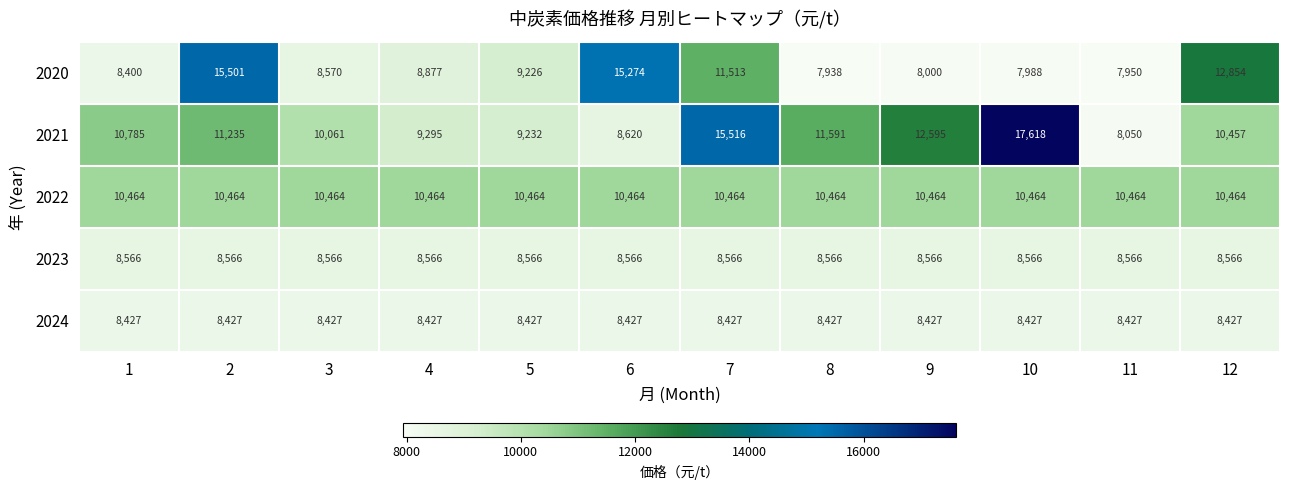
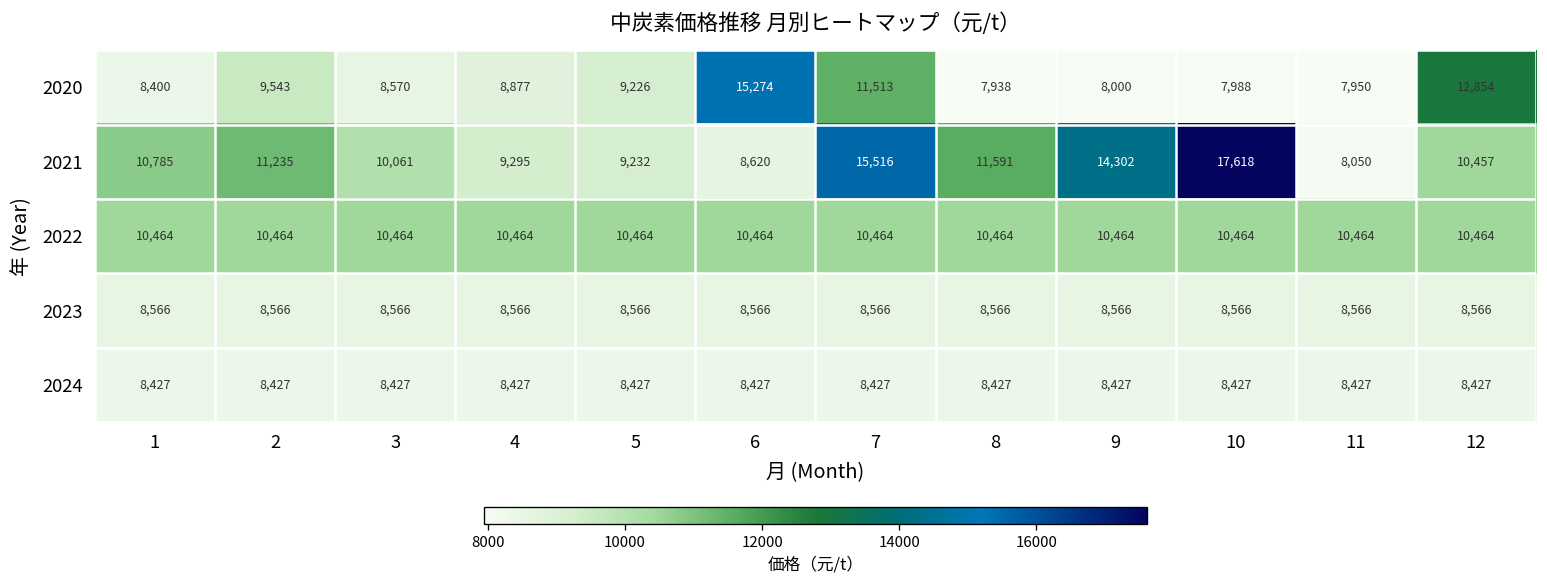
  {
    "2020": {
      "1": "8,400",
-     "2": "15,501",
+     "2": "9,543",
      "3": "8,570",
      "4": "8,877",
      "5": "9,226",
      "6": "15,274",
      "7": "11,513",
      "8": "7,938",
      "9": "8,000",
      "10": "7,988",
      "11": "7,950",
      "12": "12,854"
    },
    "2021": {
      "1": "10,785",
      "2": "11,235",
      "3": "10,061",
      "4": "9,295",
      "5": "9,232",
      "6": "8,620",
      "7": "15,516",
      "8": "11,591",
-     "9": "12,595",
+     "9": "14,302",
      "10": "17,618",
      "11": "8,050",
      "12": "10,457"
    },
    "2022": {
      "1": "10,464",
      "2": "10,464",
      "3": "10,464",
      "4": "10,464",
      "5": "10,464",
      "6": "10,464",
      "7": "10,464",
      "8": "10,464",
      "9": "10,464",
      "10": "10,464",
      "11": "10,464",
      "12": "10,464"
    },
    "2023": {
      "1": "8,566",
      "2": "8,566",
      "3": "8,566",
      "4": "8,566",
      "5": "8,566",
      "6": "8,566",
      "7": "8,566",
      "8": "8,566",
      "9": "8,566",
      "10": "8,566",
      "11": "8,566",
      "12": "8,566"
    },
    "2024": {
      "1": "8,427",
      "2": "8,427",
      "3": "8,427",
      "4": "8,427",
      "5": "8,427",
      "6": "8,427",
      "7": "8,427",
      "8": "8,427",
      "9": "8,427",
      "10": "8,427",
      "11": "8,427",
      "12": "8,427"
    }
  }
